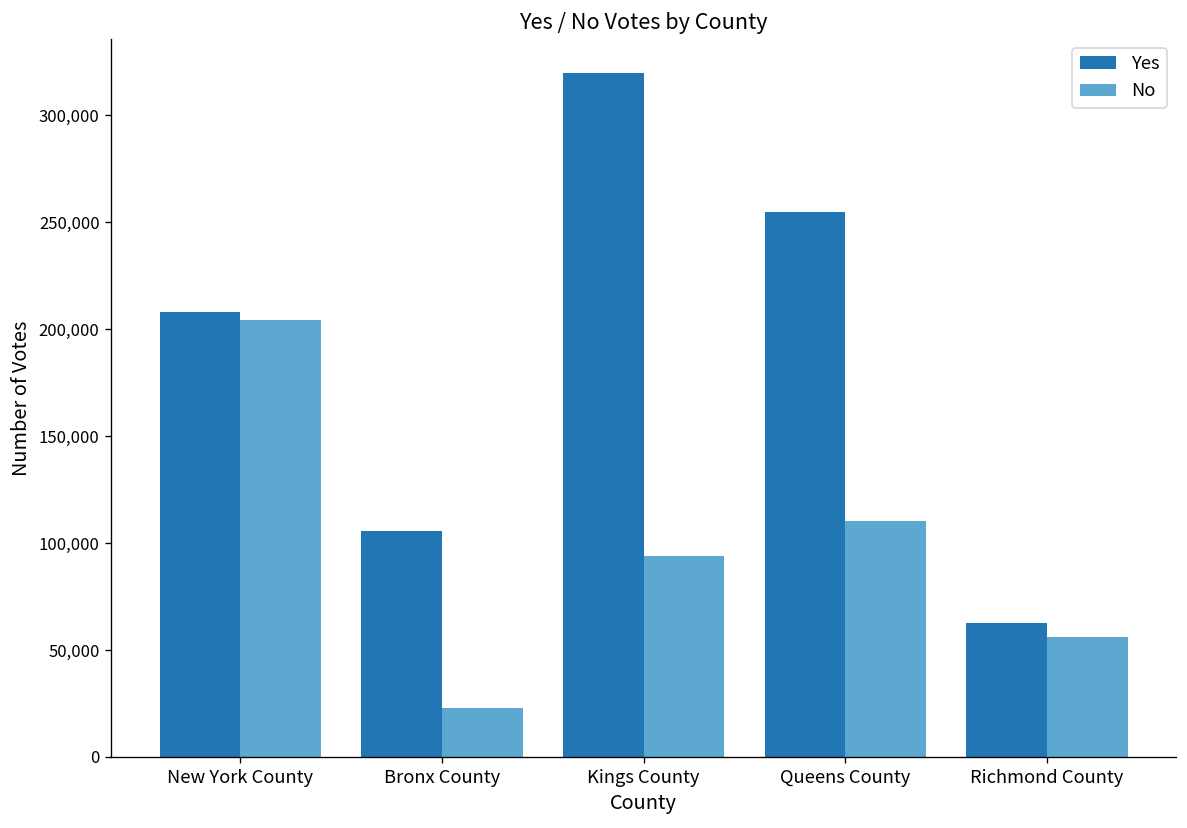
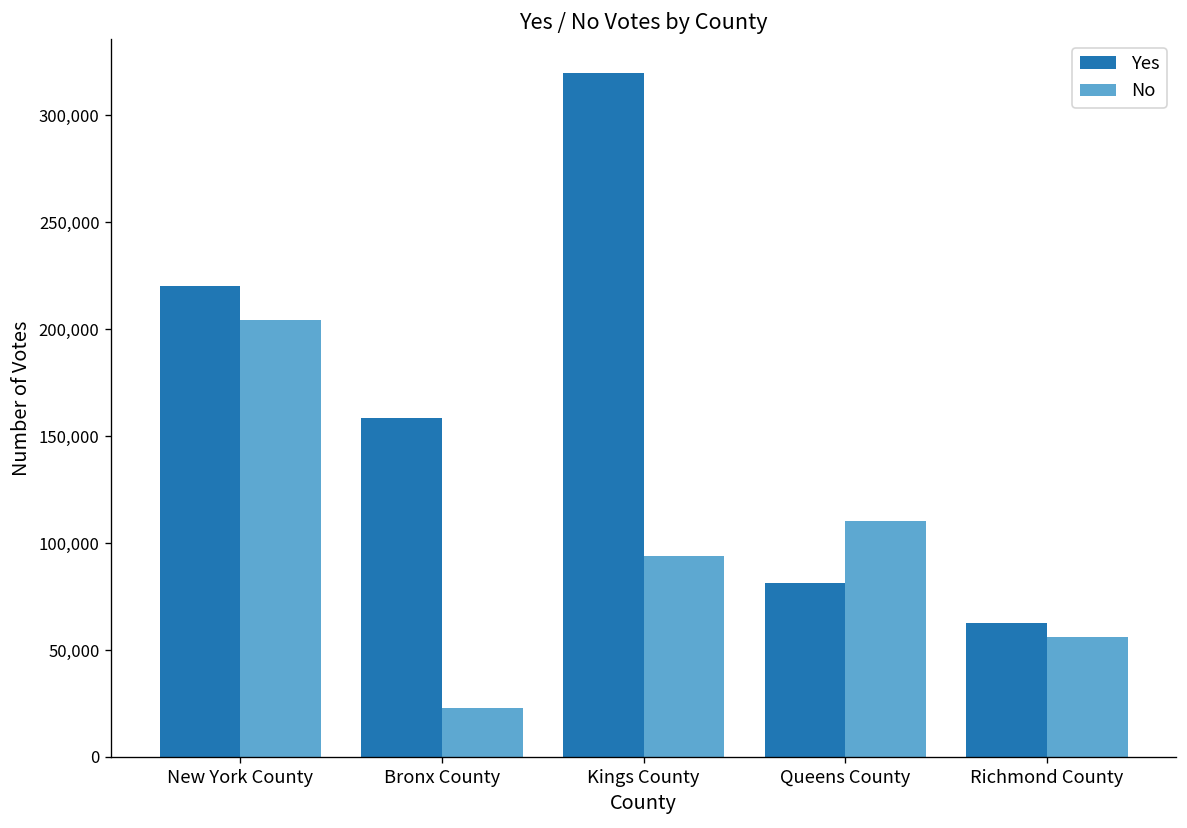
  {
    "Yes": {
-     "New York County": "208,000",
-     "Bronx County": "106,000",
+     "New York County": "220,000",
+     "Bronx County": "158,000",
      "Kings County": "320,000",
-     "Queens County": "255,000",
+     "Queens County": "81,000",
      "Richmond County": "62,000"
    },
    "No": {
      "New York County": "204,000",
      "Bronx County": "23,000",
      "Kings County": "94,000",
      "Queens County": "110,000",
      "Richmond County": "56,000"
    }
  }
